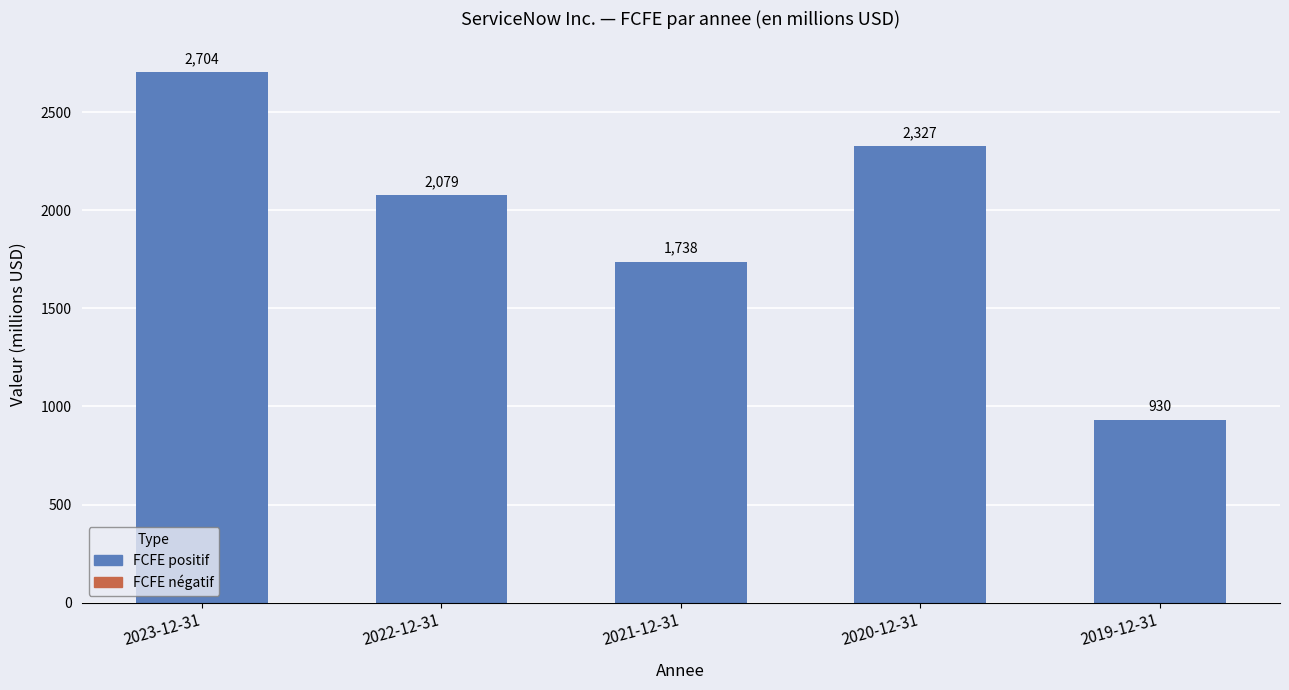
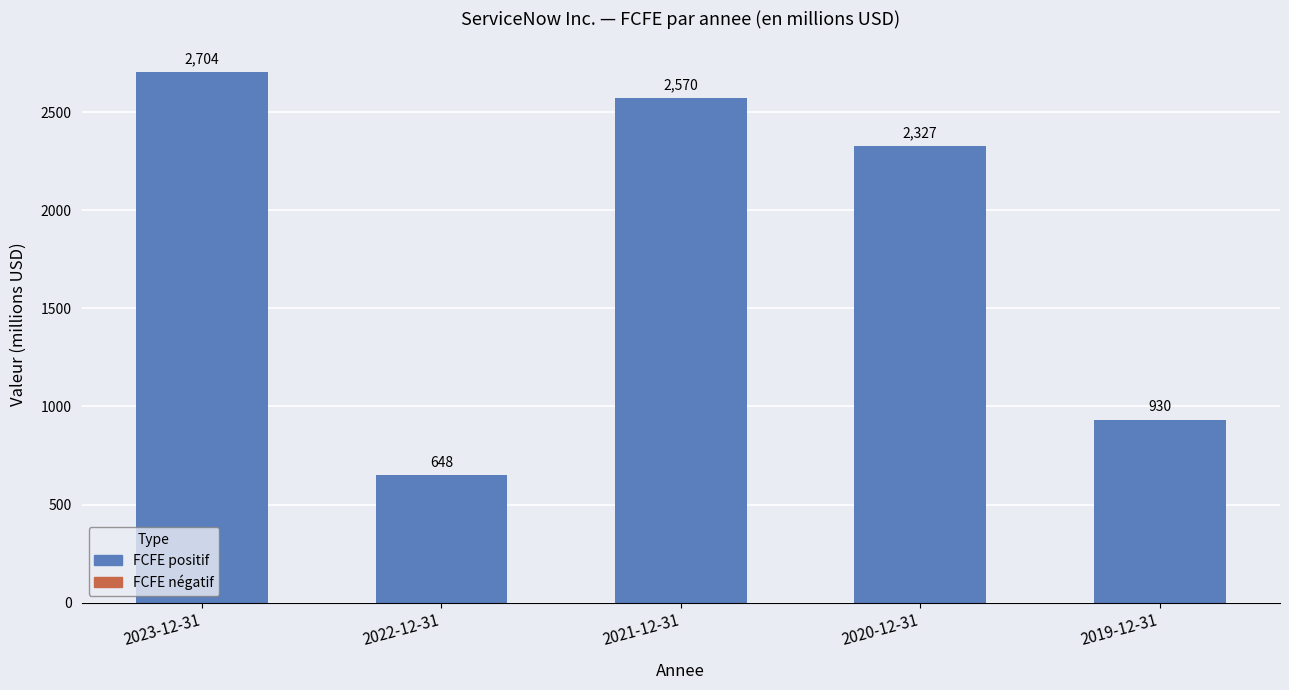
  {
    "2023-12-31": "2,704",
-   "2022-12-31": "2,079",
-   "2021-12-31": "1,738",
+   "2022-12-31": "648",
+   "2021-12-31": "2,570",
    "2020-12-31": "2,327",
    "2019-12-31": "930"
  }
